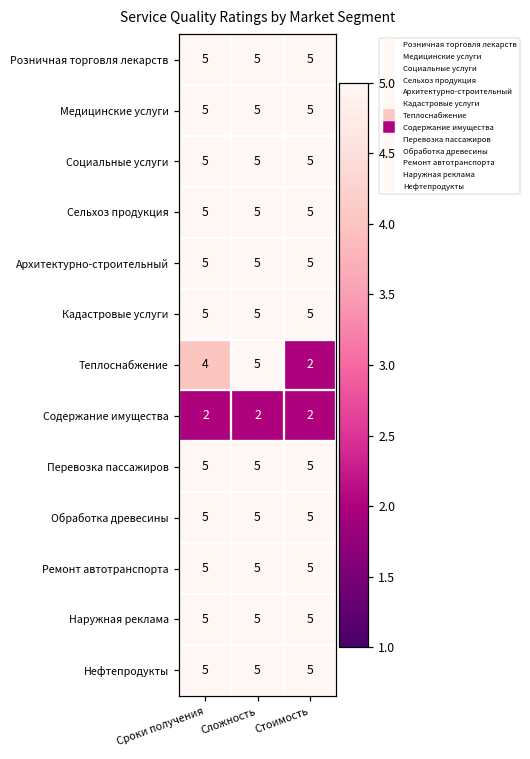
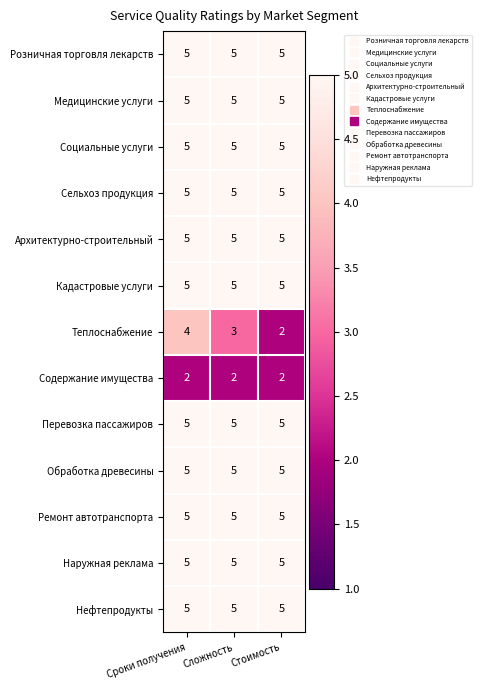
  {
    "Розничная торговля лекарств": {
      "Сроки получения": 5,
      "Сложность": 5,
      "Стоимость": 5
    },
    "Медицинские услуги": {
      "Сроки получения": 5,
      "Сложность": 5,
      "Стоимость": 5
    },
    "Социальные услуги": {
      "Сроки получения": 5,
      "Сложность": 5,
      "Стоимость": 5
    },
    "Сельхоз продукция": {
      "Сроки получения": 5,
      "Сложность": 5,
      "Стоимость": 5
    },
    "Архитектурно-строительный": {
      "Сроки получения": 5,
      "Сложность": 5,
      "Стоимость": 5
    },
    "Кадастровые услуги": {
      "Сроки получения": 5,
      "Сложность": 5,
      "Стоимость": 5
    },
    "Теплоснабжение": {
      "Сроки получения": 4,
-     "Сложность": 5,
+     "Сложность": 3,
      "Стоимость": 2
    },
    "Содержание имущества": {
      "Сроки получения": 2,
      "Сложность": 2,
      "Стоимость": 2
    },
    "Перевозка пассажиров": {
      "Сроки получения": 5,
      "Сложность": 5,
      "Стоимость": 5
    },
    "Обработка древесины": {
      "Сроки получения": 5,
      "Сложность": 5,
      "Стоимость": 5
    },
    "Ремонт автотранспорта": {
      "Сроки получения": 5,
      "Сложность": 5,
      "Стоимость": 5
    },
    "Наружная реклама": {
      "Сроки получения": 5,
      "Сложность": 5,
      "Стоимость": 5
    },
    "Нефтепродукты": {
      "Сроки получения": 5,
      "Сложность": 5,
      "Стоимость": 5
    }
  }
